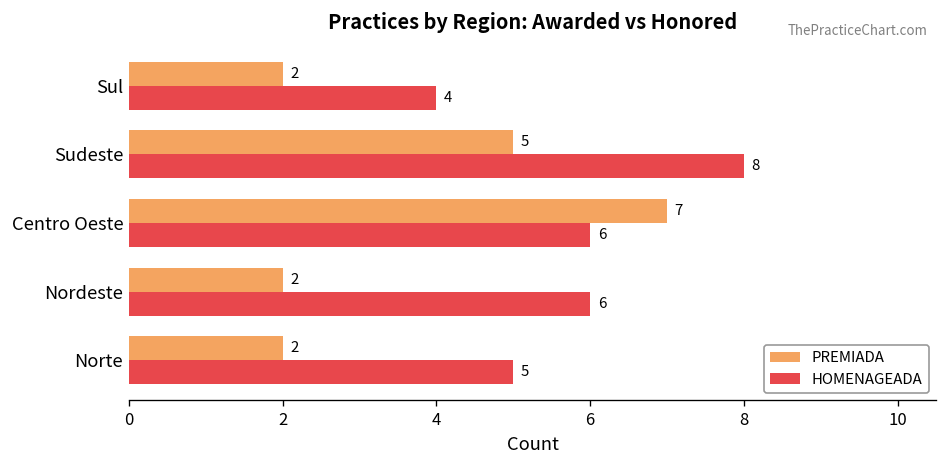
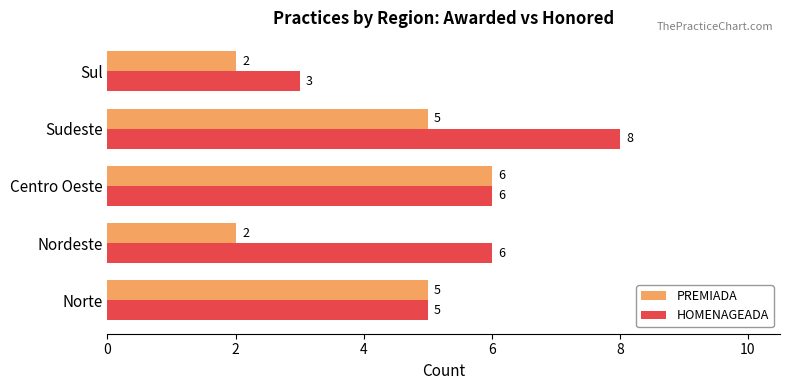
  {
    "PREMIADA": {
      "Sul": 2,
      "Sudeste": 5,
-     "Centro Oeste": 7,
+     "Centro Oeste": 6,
      "Nordeste": 2,
-     "Norte": 2
+     "Norte": 5
    },
    "HOMENAGEADA": {
-     "Sul": 4,
+     "Sul": 3,
      "Sudeste": 8,
      "Centro Oeste": 6,
      "Nordeste": 6,
      "Norte": 5
    }
  }
